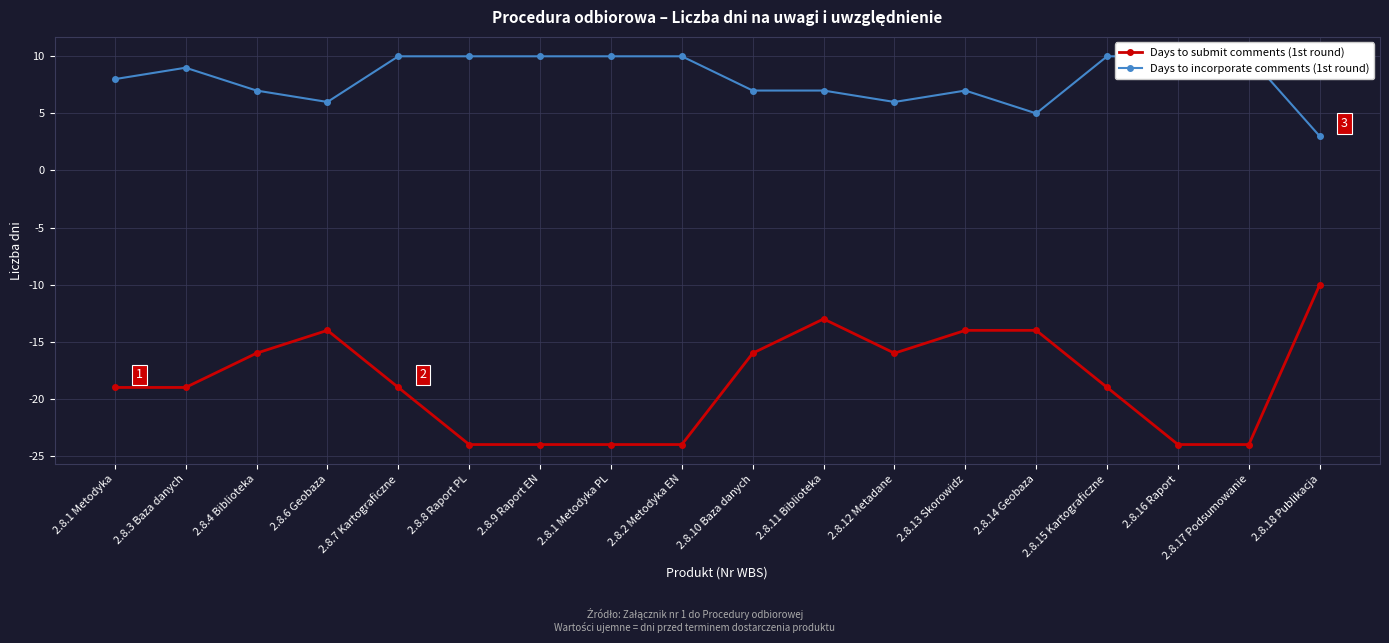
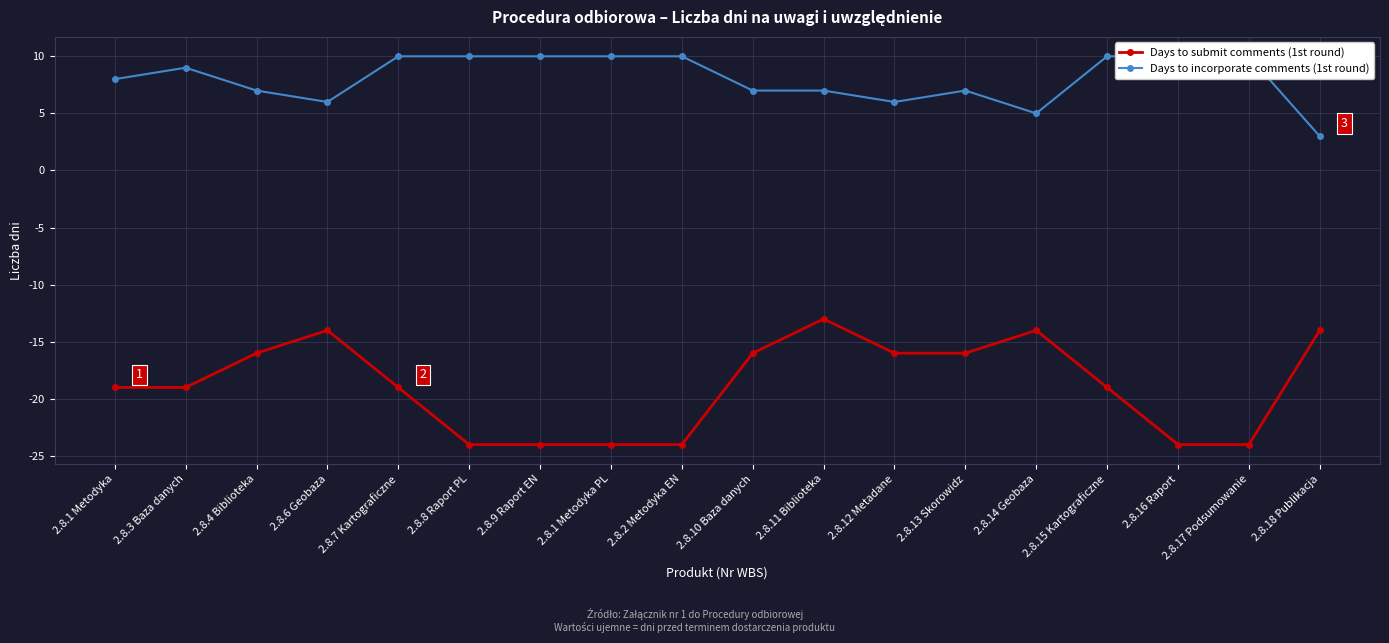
  {
    "Days to submit comments (1st round)": {
      "2.8.3 Baza danych": -19,
      "2.8.4 Biblioteka": -16,
      "2.8.6 Geobaza": -14,
      "2.8.8 Raport PL": -24,
      "2.8.9 Raport EN": -24,
      "2.8.1 Metodyka PL": -24,
      "2.8.2 Metodyka EN": -24,
      "2.8.10 Baza danych": -16,
      "2.8.11 Biblioteka": -13,
      "2.8.12 Metadane": -16,
-     "2.8.13 Skorowidz": -14,
+     "2.8.13 Skorowidz": -16,
      "2.8.14 Geobaza": -14,
      "2.8.15 Kartograficzne": -19,
      "2.8.16 Raport": -24,
      "2.8.17 Podsumowanie": -24,
-     "2.8.18 Publikacja": -10
+     "2.8.18 Publikacja": -14
    },
    "Days to incorporate comments (1st round)": {
      "2.8.1 Metodyka": 8,
      "2.8.3 Baza danych": 9,
      "2.8.4 Biblioteka": 7,
      "2.8.6 Geobaza": 6,
      "2.8.7 Kartograficzne": 10,
      "2.8.8 Raport PL": 10,
      "2.8.9 Raport EN": 10,
      "2.8.1 Metodyka PL": 10,
      "2.8.2 Metodyka EN": 10,
      "2.8.10 Baza danych": 7,
      "2.8.11 Biblioteka": 7,
      "2.8.12 Metadane": 6,
      "2.8.13 Skorowidz": 7,
      "2.8.14 Geobaza": 5,
      "2.8.15 Kartograficzne": 10
    }
  }
